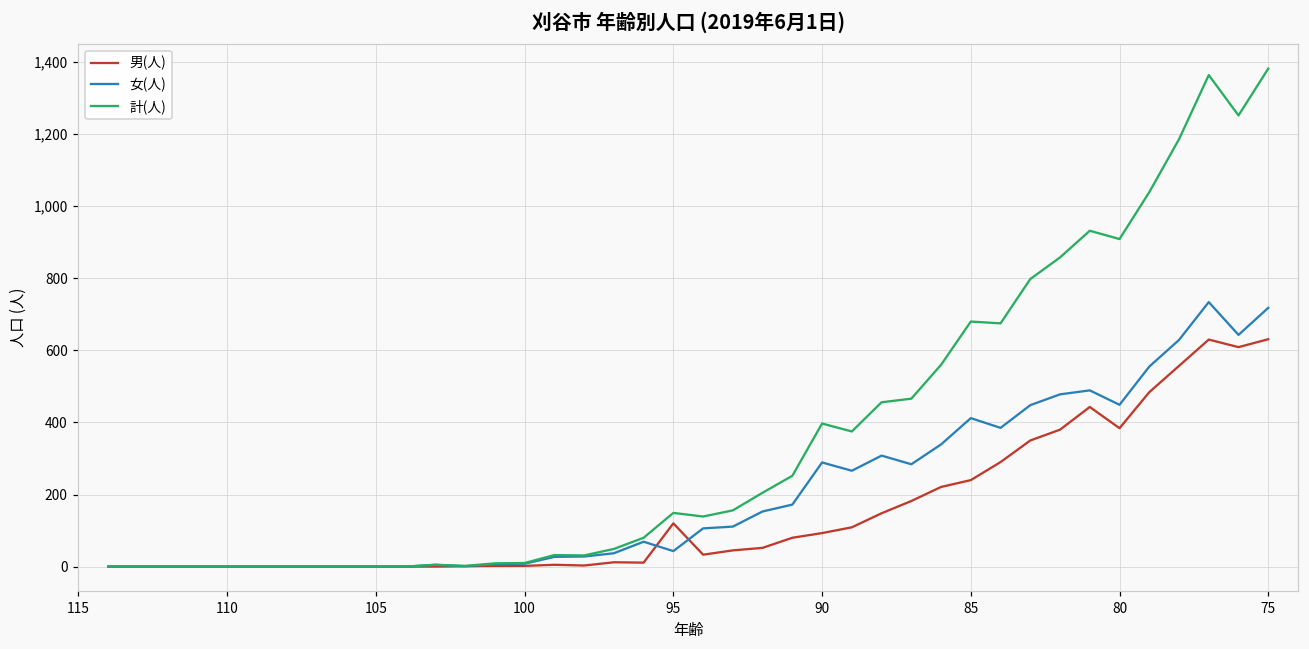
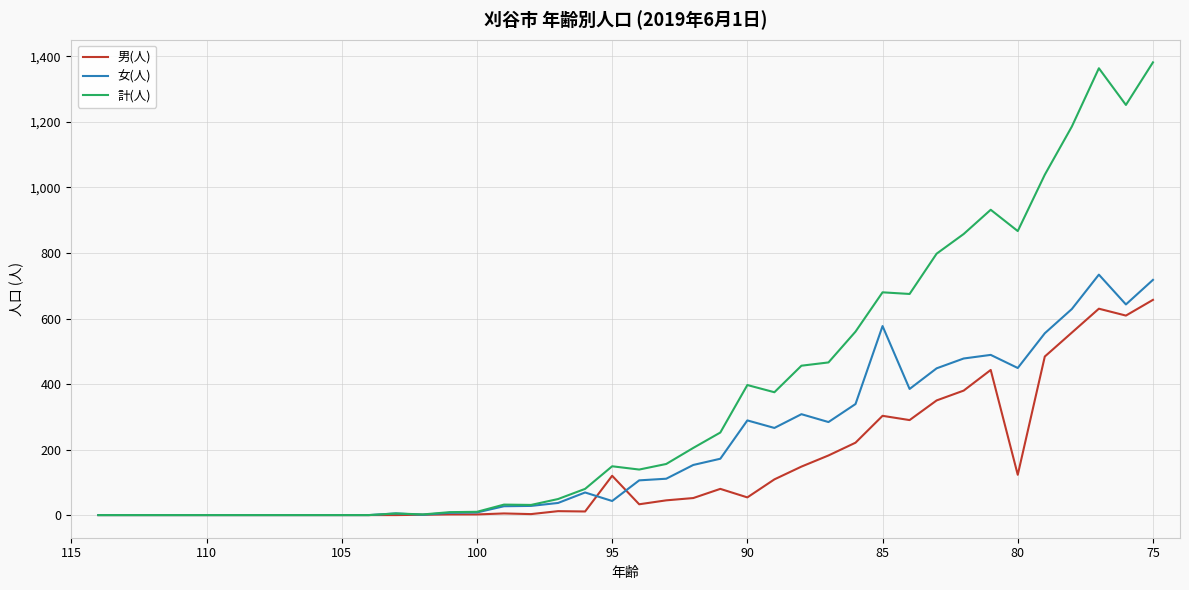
  {
    "男(人)": {
      "95": "120",
-     "90": "90",
-     "85": "240",
-     "80": "380",
-     "75": "630"
+     "90": "50",
+     "85": "300",
+     "80": "120",
+     "75": "660"
    },
    "女(人)": {
      "95": "40",
      "90": "290",
-     "85": "410",
+     "85": "580",
      "80": "450",
      "75": "720"
    },
    "計(人)": {
      "95": "150",
      "90": "400",
      "85": "680",
-     "80": "910",
+     "80": "870",
      "75": "1,380"
    }
  }
